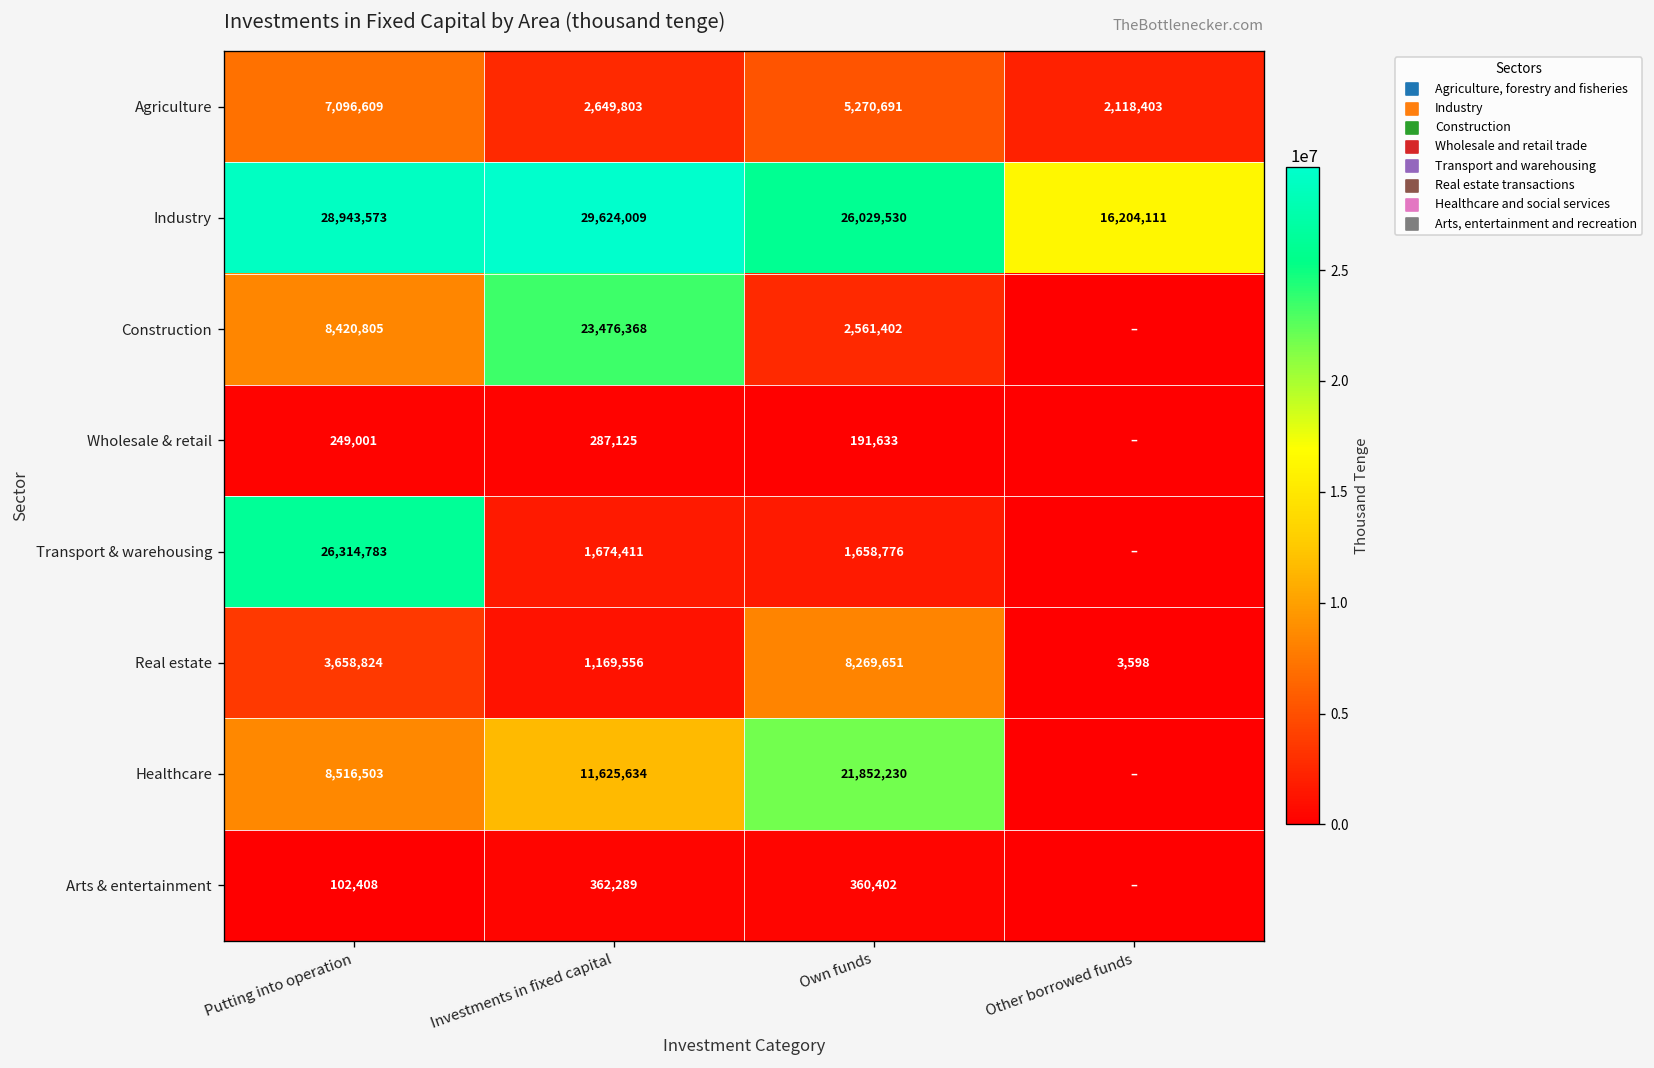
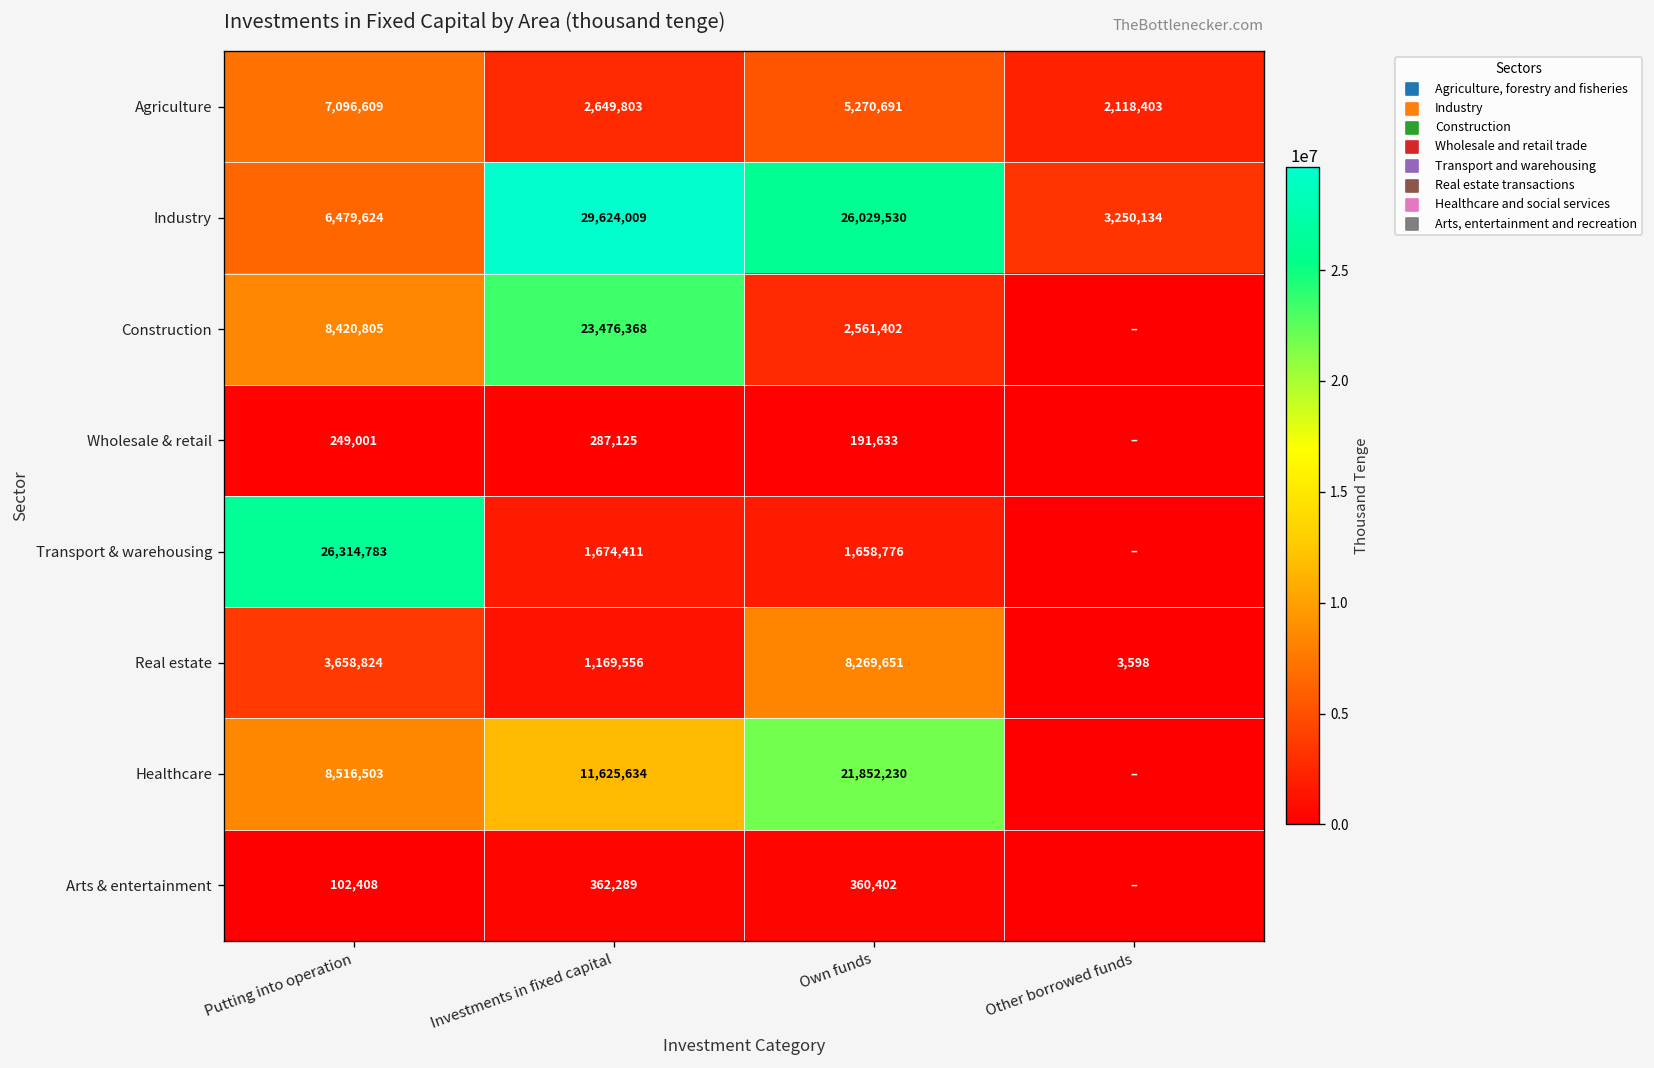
  {
    "Agriculture": {
      "Putting into operation": "7,096,609",
      "Investments in fixed capital": "2,649,803",
      "Own funds": "5,270,691",
      "Other borrowed funds": "2,118,403"
    },
    "Industry": {
-     "Putting into operation": "28,943,573",
+     "Putting into operation": "6,479,624",
      "Investments in fixed capital": "29,624,009",
      "Own funds": "26,029,530",
-     "Other borrowed funds": "16,204,111"
+     "Other borrowed funds": "3,250,134"
    },
    "Construction": {
      "Putting into operation": "8,420,805",
      "Investments in fixed capital": "23,476,368",
      "Own funds": "2,561,402"
    },
    "Wholesale & retail": {
      "Putting into operation": "249,001",
      "Investments in fixed capital": "287,125",
      "Own funds": "191,633"
    },
    "Transport & warehousing": {
      "Putting into operation": "26,314,783",
      "Investments in fixed capital": "1,674,411",
      "Own funds": "1,658,776"
    },
    "Real estate": {
      "Putting into operation": "3,658,824",
      "Investments in fixed capital": "1,169,556",
      "Own funds": "8,269,651",
      "Other borrowed funds": "3,598"
    },
    "Healthcare": {
      "Putting into operation": "8,516,503",
      "Investments in fixed capital": "11,625,634",
      "Own funds": "21,852,230"
    },
    "Arts & entertainment": {
      "Putting into operation": "102,408",
      "Investments in fixed capital": "362,289",
      "Own funds": "360,402"
    }
  }
